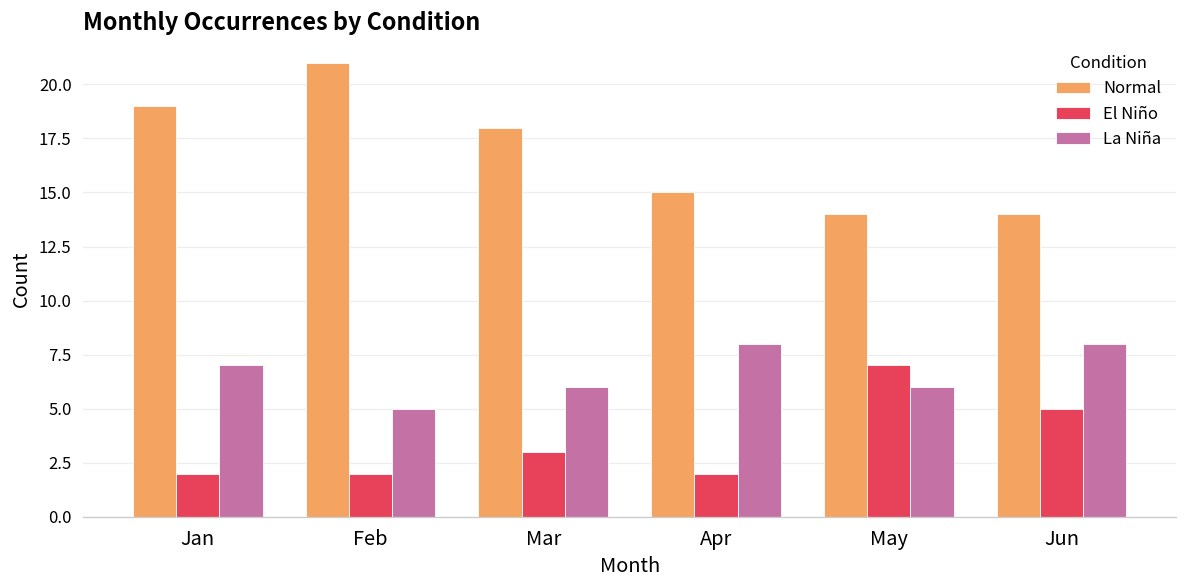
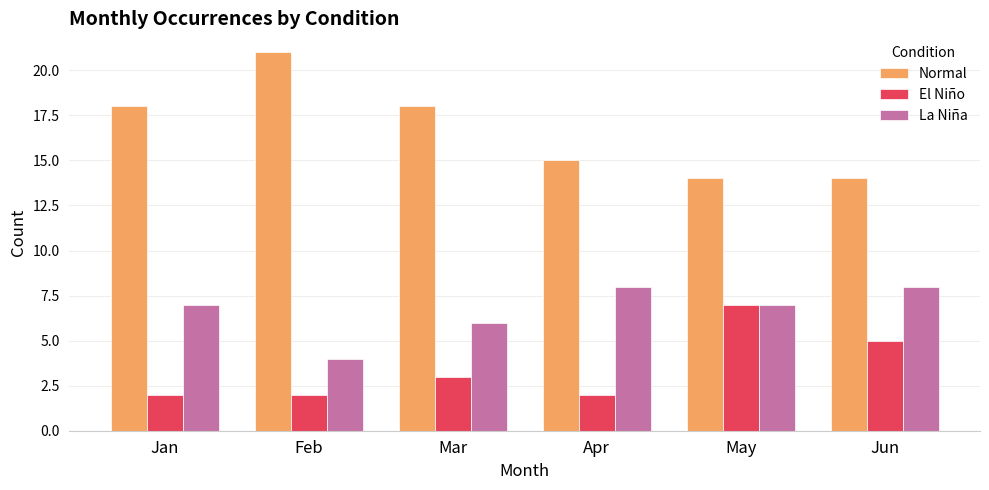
  {
    "Normal": {
-     "Jan": 19,
+     "Jan": 18,
      "Feb": 21,
      "Mar": 18,
      "Apr": 15,
      "May": 14,
      "Jun": 14
    },
    "El Niño": {
      "Jan": 2,
      "Feb": 2,
      "Mar": 3,
      "Apr": 2,
      "May": 7,
      "Jun": 5
    },
    "La Niña": {
      "Jan": 7,
-     "Feb": 5,
+     "Feb": 4,
      "Mar": 6,
      "Apr": 8,
-     "May": 6,
+     "May": 7,
      "Jun": 8
    }
  }
